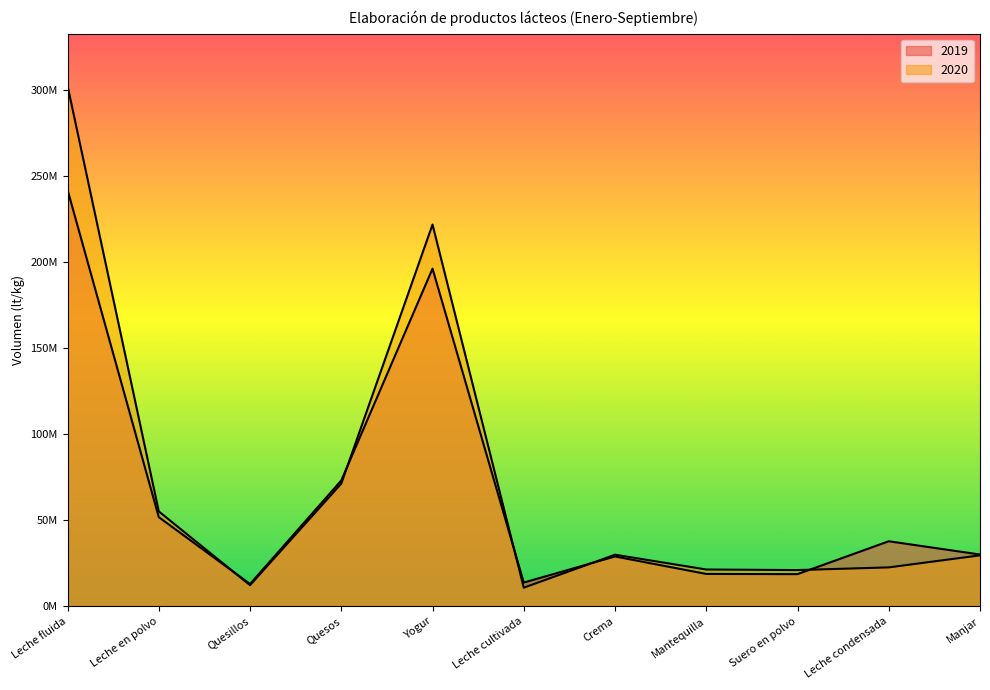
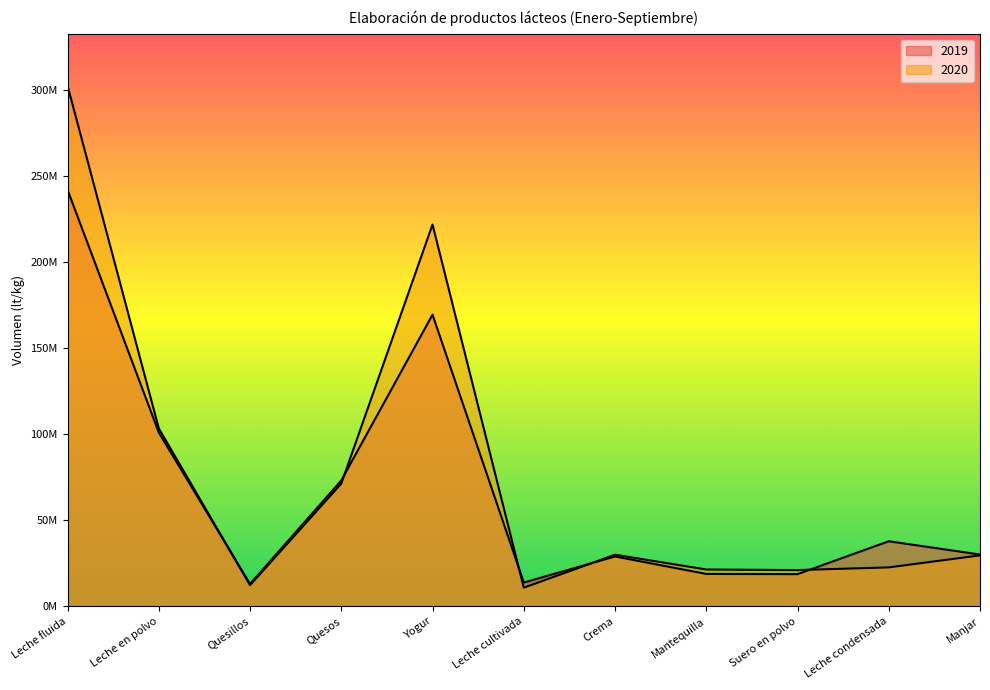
  {
    "2019": {
      "Leche fluida": 242000000,
-     "Leche en polvo": 52000000,
+     "Leche en polvo": 101000000,
      "Quesos": 73000000,
-     "Yogur": 196000000,
+     "Yogur": 169000000,
      "Leche cultivada": 14000000,
      "Mantequilla": 19000000,
      "Suero en polvo": 19000000,
      "Leche condensada": 38000000
    },
    "2020": {
      "Leche fluida": 302000000,
-     "Leche en polvo": 55000000,
+     "Leche en polvo": 103000000,
      "Quesos": 71000000,
      "Yogur": 222000000,
      "Leche cultivada": 11000000,
      "Mantequilla": 21000000,
      "Suero en polvo": 21000000,
      "Leche condensada": 23000000
    }
  }
